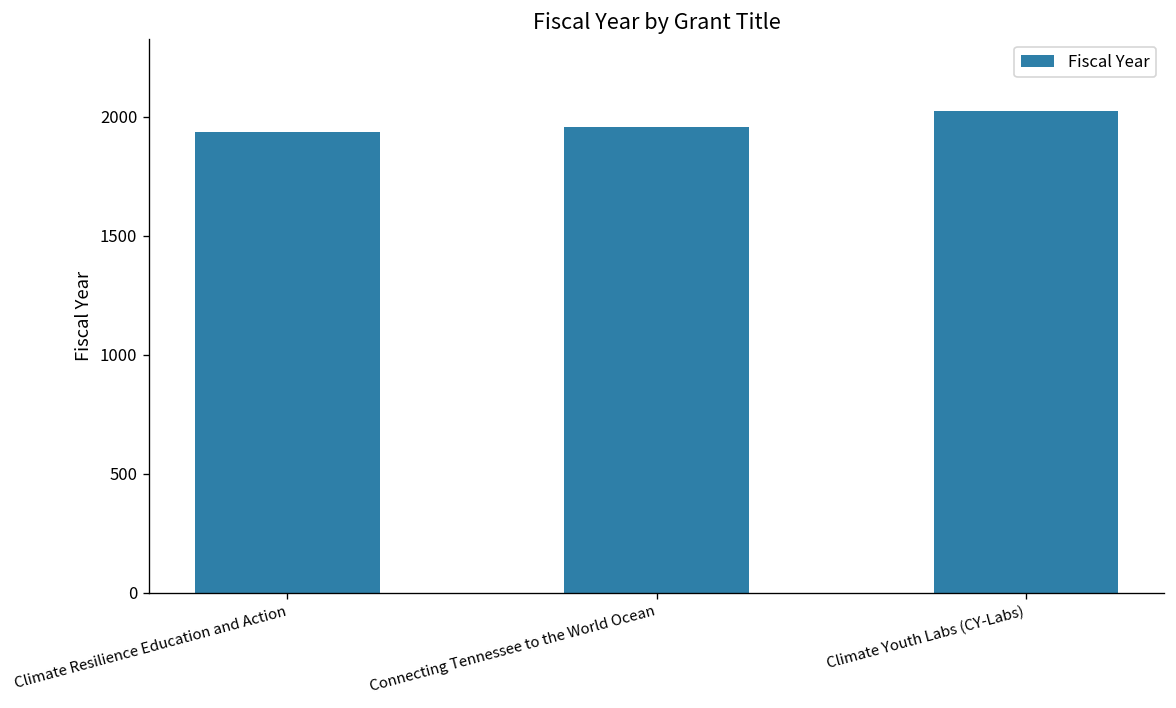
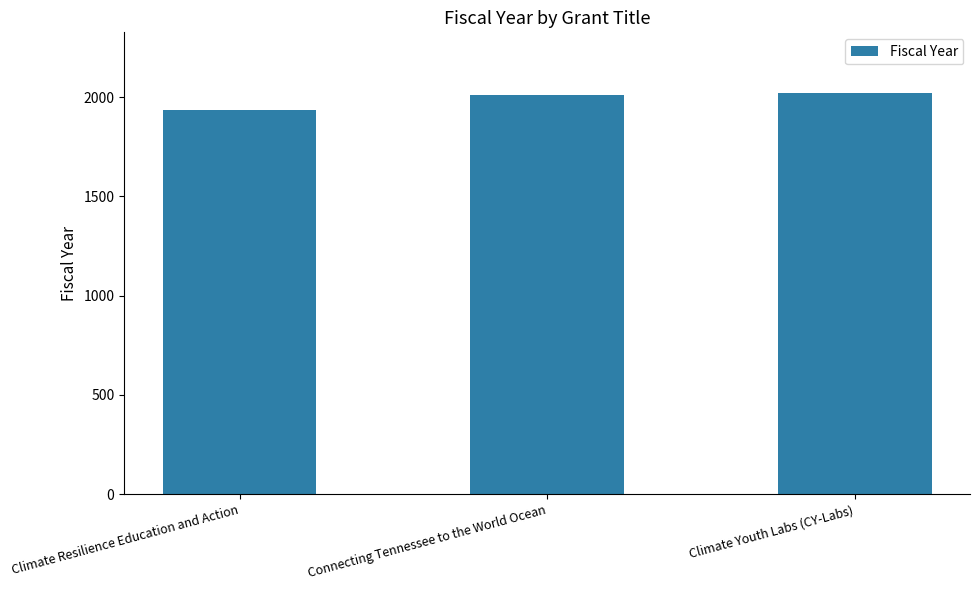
  {
    "Climate Resilience Education and Action": 1930,
-   "Connecting Tennessee to the World Ocean": 1960,
+   "Connecting Tennessee to the World Ocean": 2010,
    "Climate Youth Labs (CY-Labs)": 2020
  }
